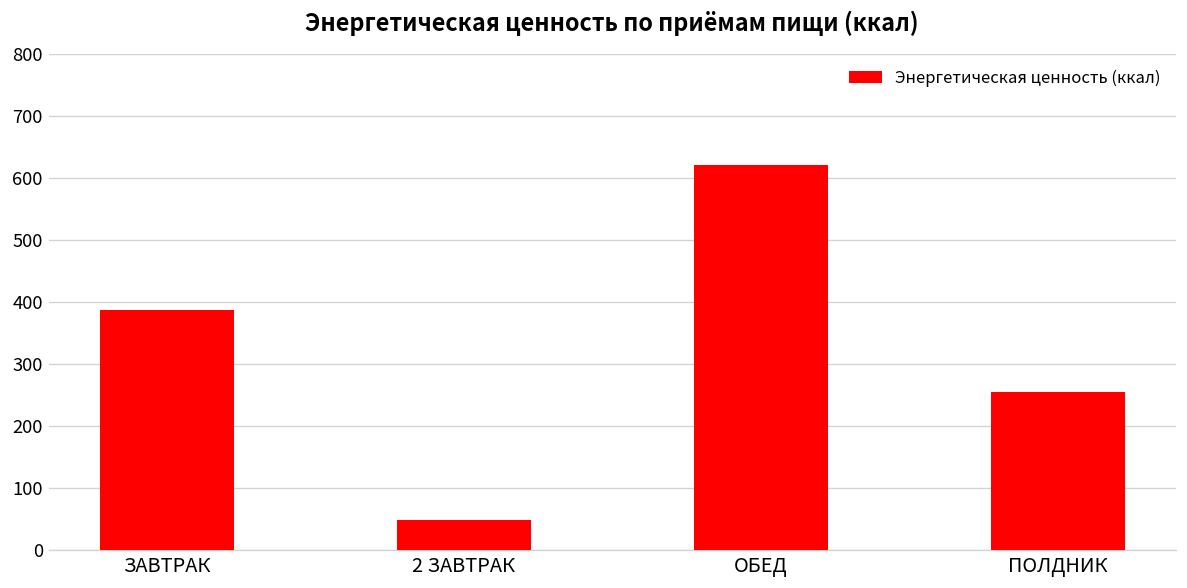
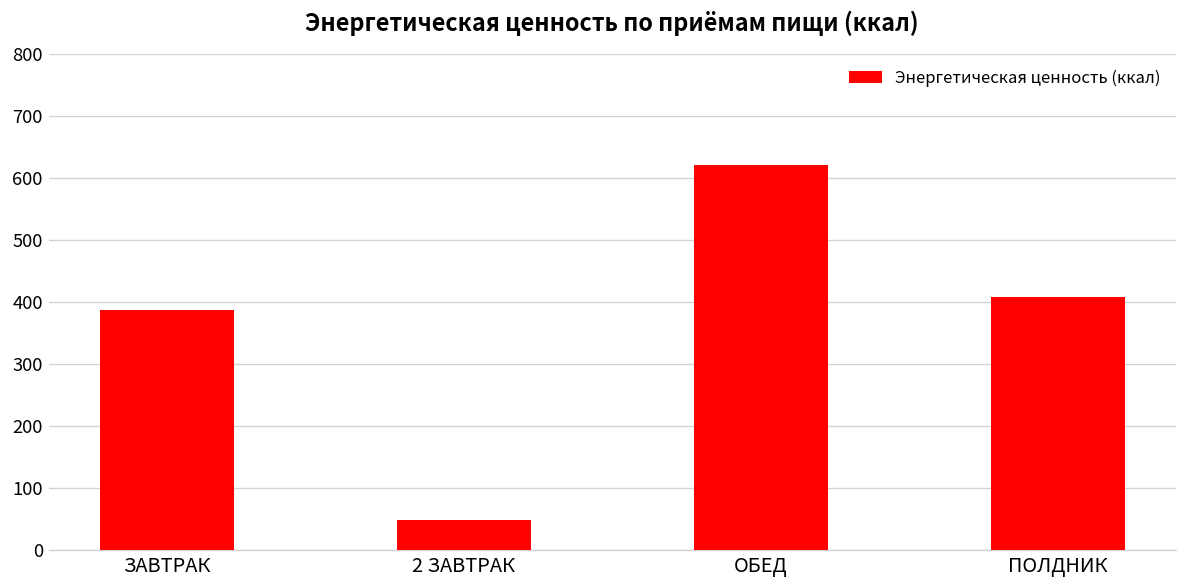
  {
    "ЗАВТРАК": 390,
    "2 ЗАВТРАК": 50,
    "ОБЕД": 620,
-   "ПОЛДНИК": 260
+   "ПОЛДНИК": 410
  }
